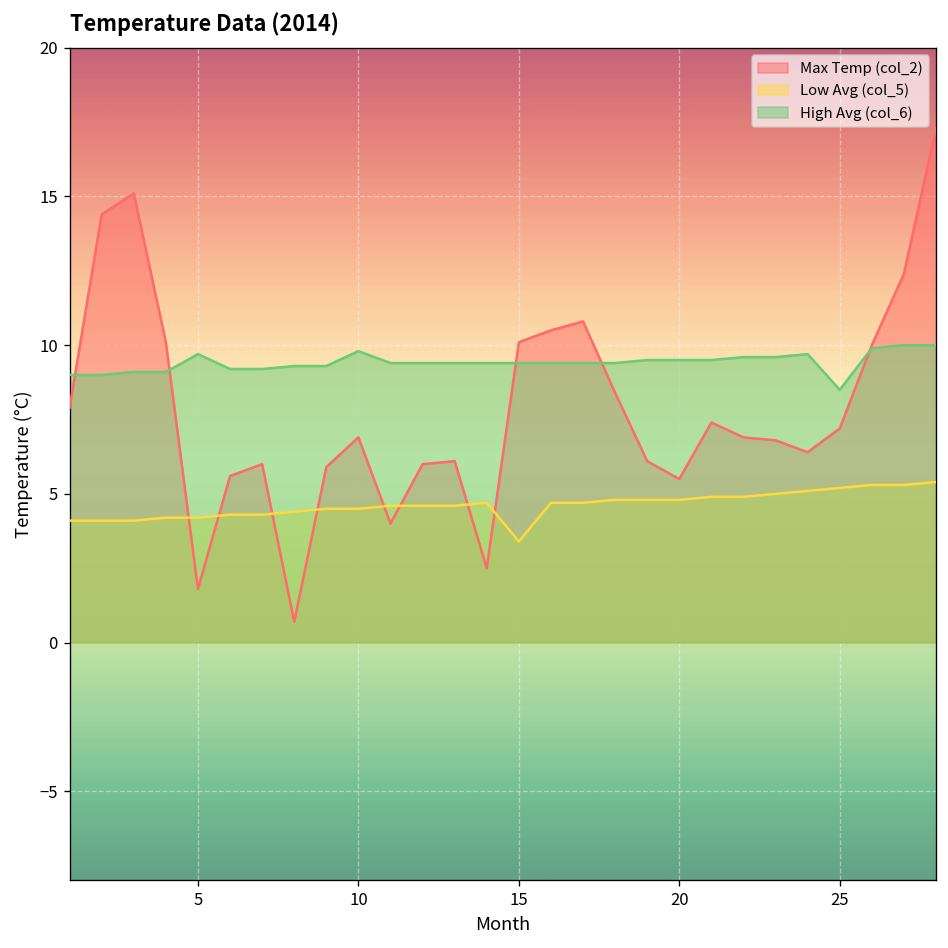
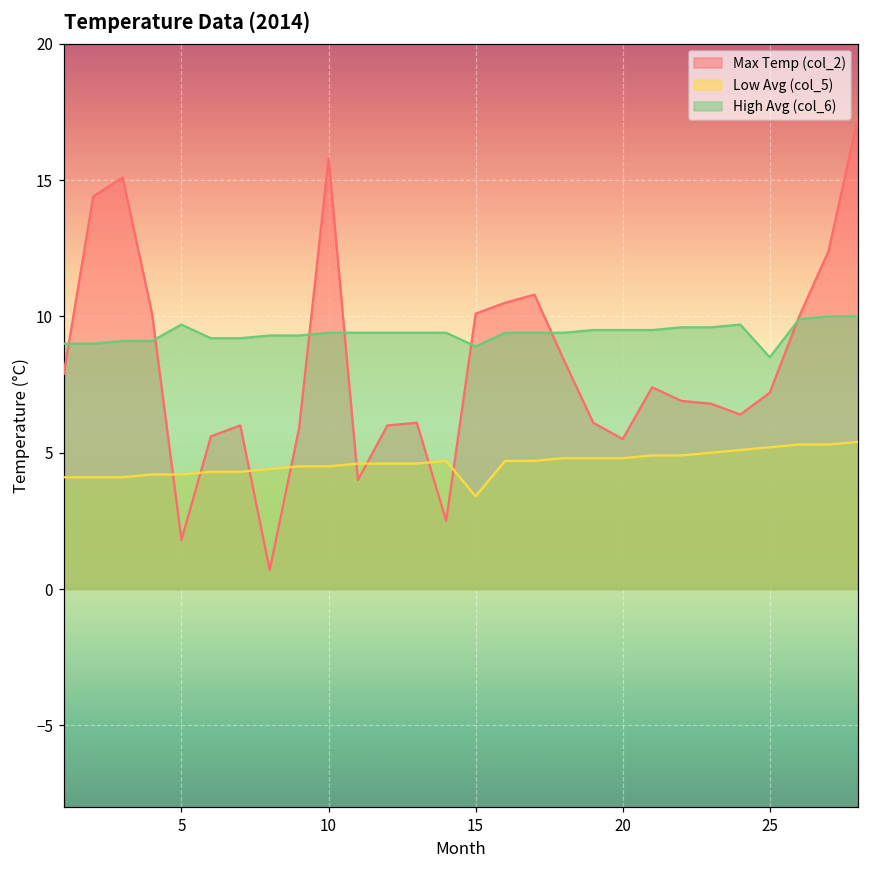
  {
    "Max Temp (col_2)": {
      "5": 1.8,
-     "10": 6.9,
+     "10": 15.8,
      "15": 10.1,
      "20": 5.5,
      "25": 7.2
    },
    "Low Avg (col_5)": {
      "5": 4.2,
      "10": 4.5,
      "15": 3.4,
      "20": 4.8,
      "25": 5.2
    },
    "High Avg (col_6)": {
      "5": 9.7,
-     "10": 9.8,
-     "15": 9.4,
+     "10": 9.4,
+     "15": 8.9,
      "20": 9.5,
      "25": 8.5
    }
  }
